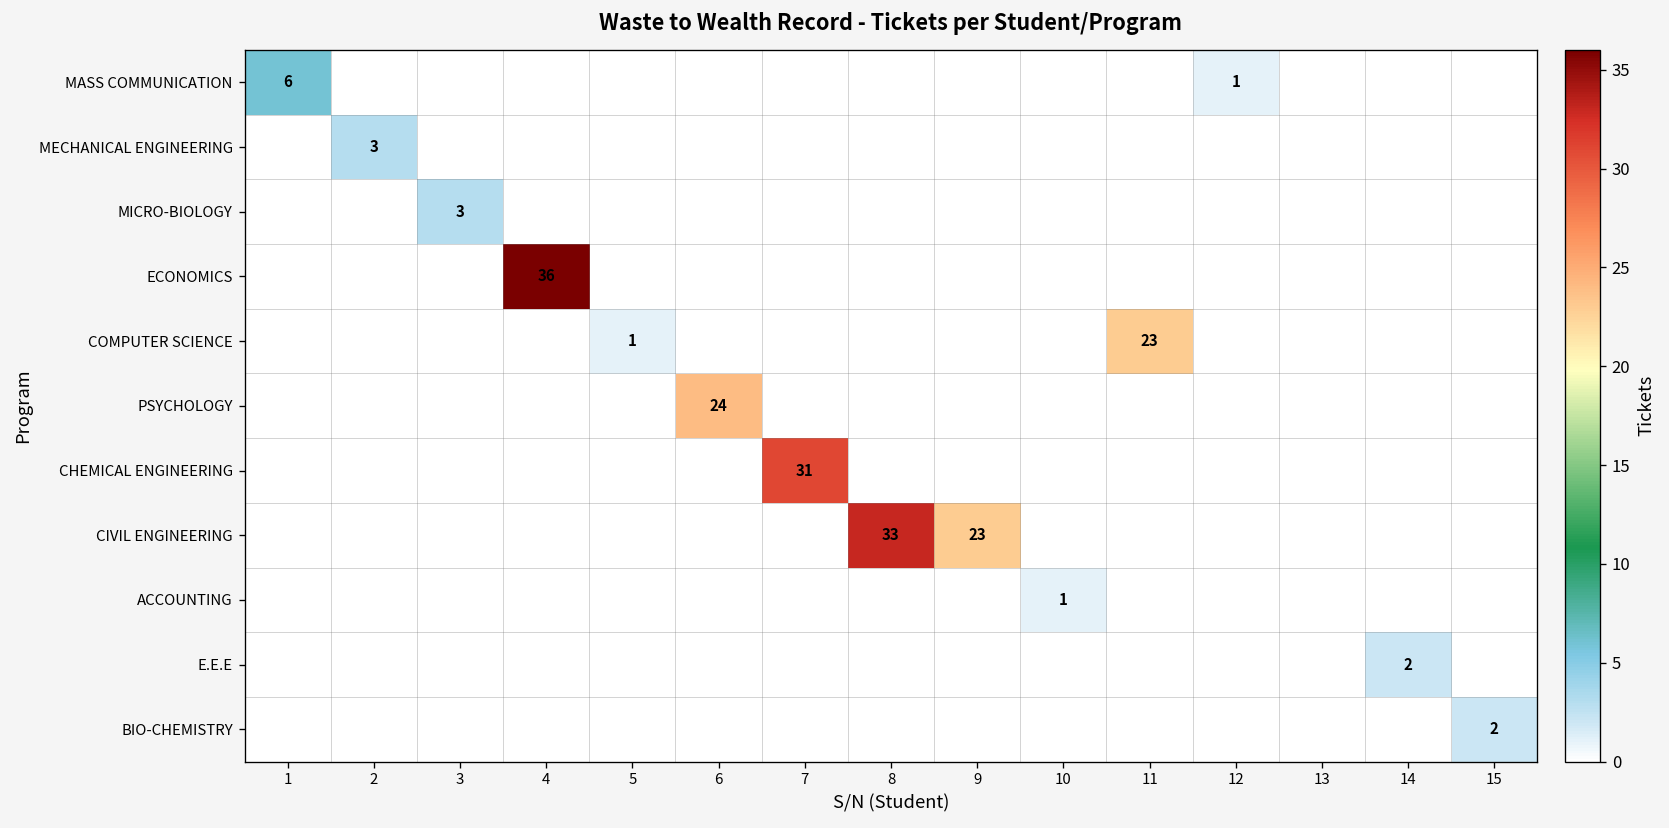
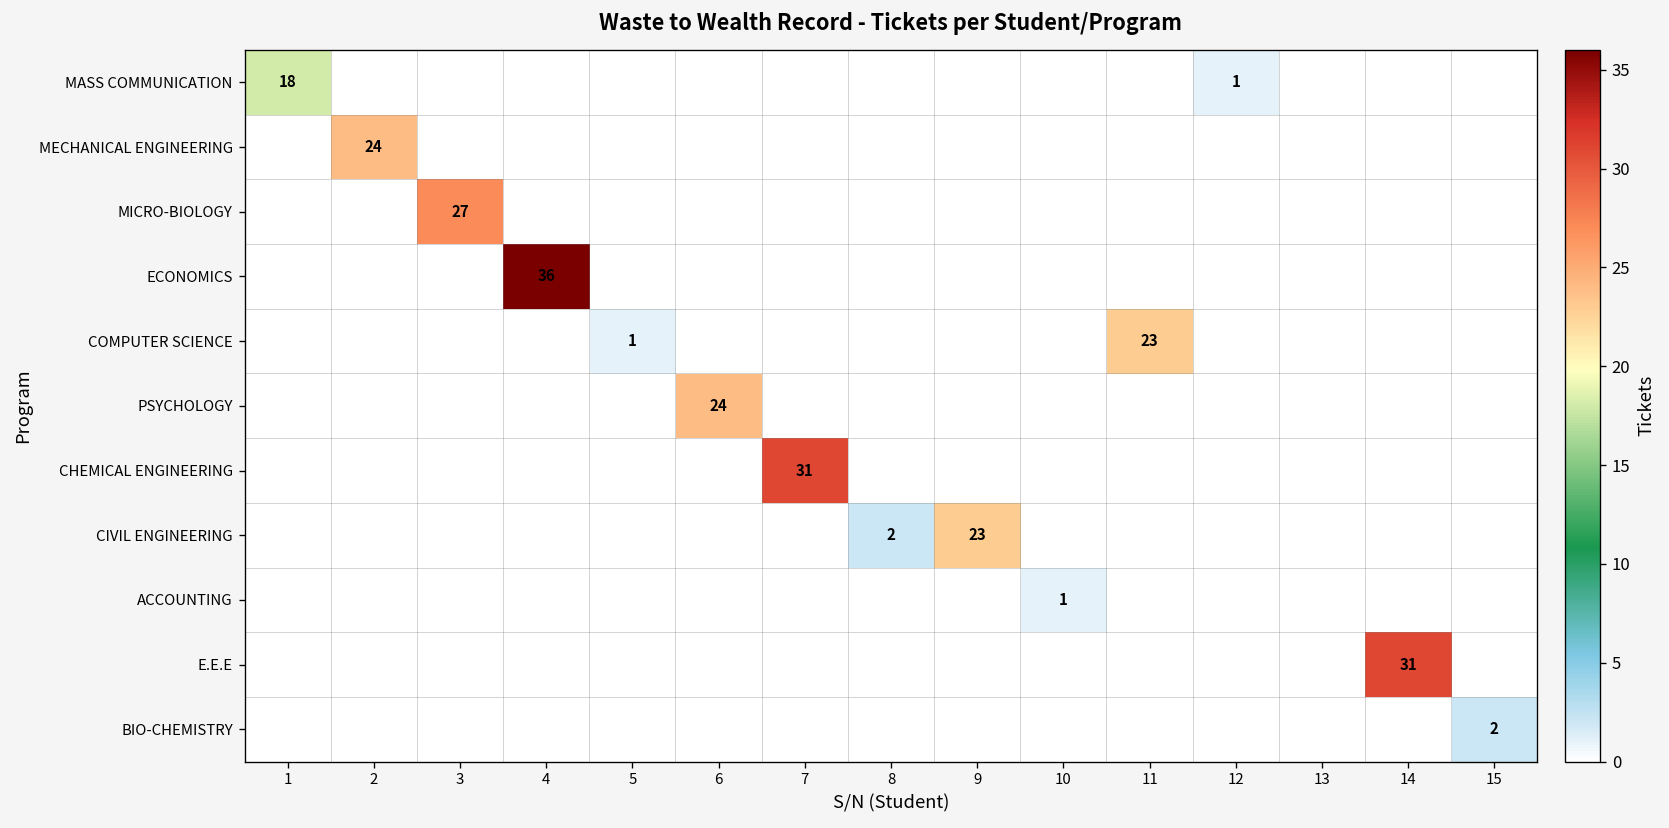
  {
    "MASS COMMUNICATION": {
-     "1": 6,
+     "1": 18,
      "12": 1
    },
    "MECHANICAL ENGINEERING": {
-     "2": 3
+     "2": 24
    },
    "MICRO-BIOLOGY": {
-     "3": 3
+     "3": 27
    },
    "ECONOMICS": {
      "4": 36
    },
    "COMPUTER SCIENCE": {
      "5": 1,
      "11": 23
    },
    "PSYCHOLOGY": {
      "6": 24
    },
    "CHEMICAL ENGINEERING": {
      "7": 31
    },
    "CIVIL ENGINEERING": {
-     "8": 33,
+     "8": 2,
      "9": 23
    },
    "ACCOUNTING": {
      "10": 1
    },
    "E.E.E": {
-     "14": 2
+     "14": 31
    },
    "BIO-CHEMISTRY": {
      "15": 2
    }
  }
